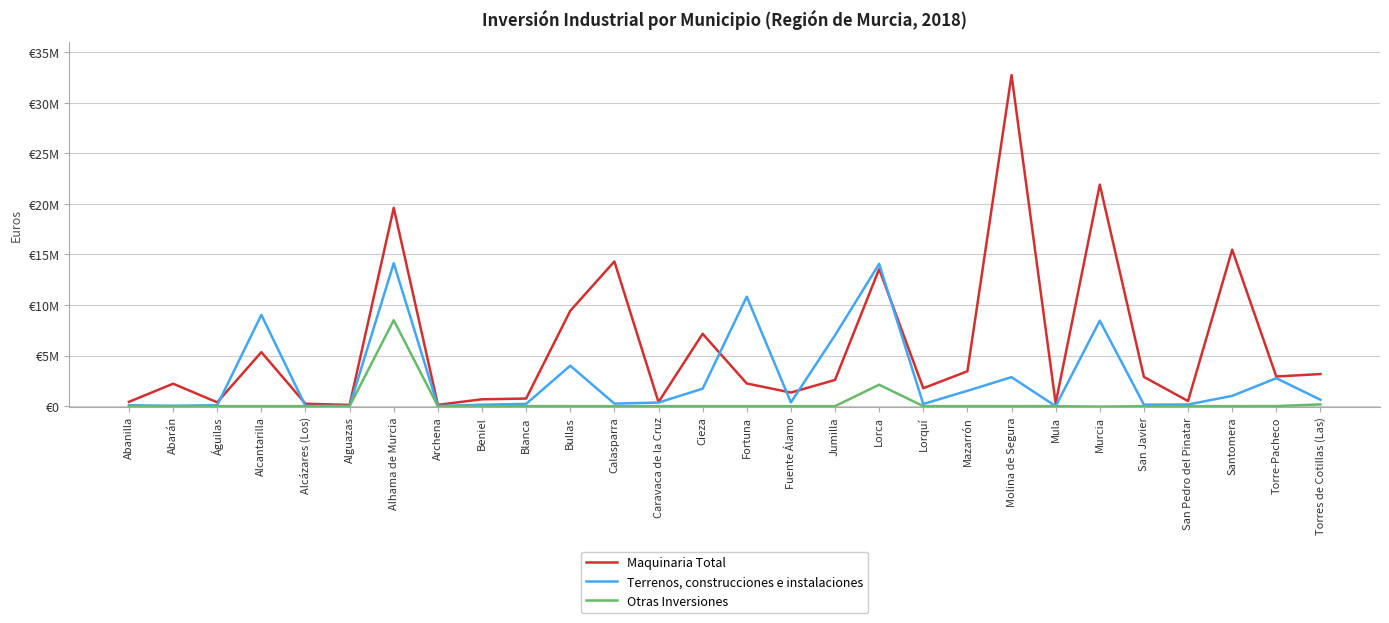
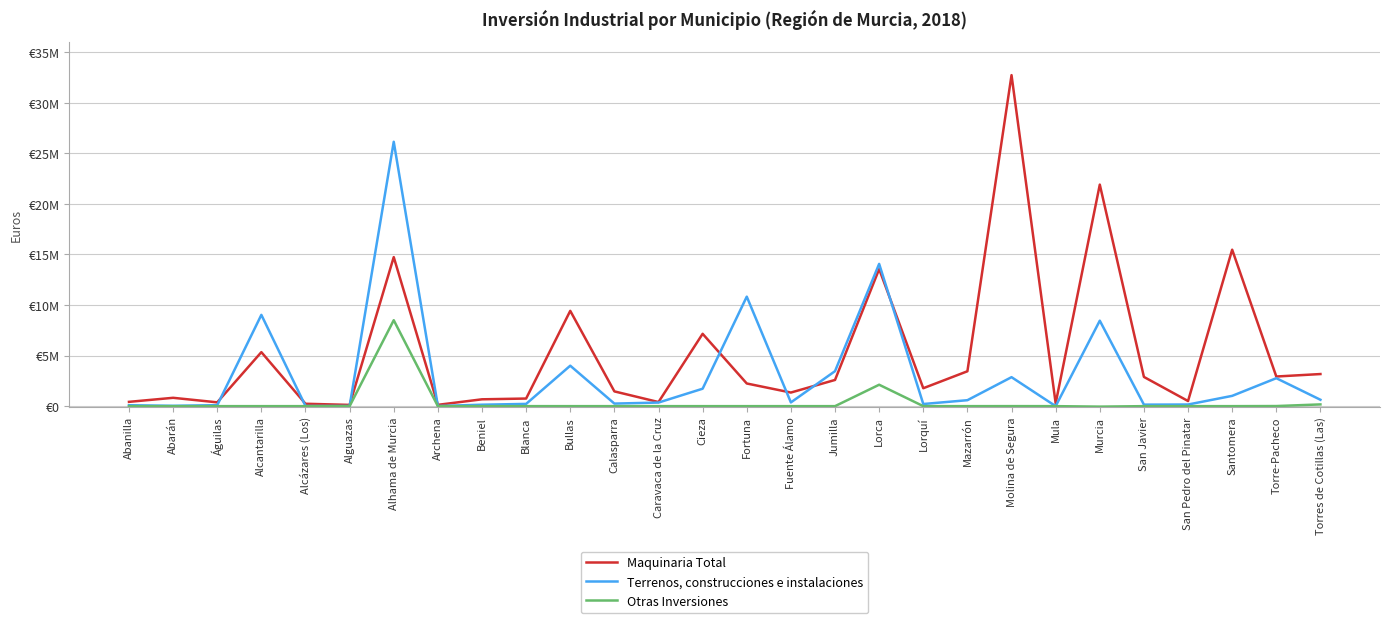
  {
    "Maquinaria Total": {
      "Abanilla": "€400000",
-     "Abarán": "€2200000",
+     "Abarán": "€800000",
      "Águilas": "€400000",
      "Alcantarilla": "€5300000",
-     "Alhama de Murcia": "€19600000",
+     "Alhama de Murcia": "€14700000",
      "Beniel": "€700000",
      "Blanca": "€800000",
      "Bullas": "€9400000",
-     "Calasparra": "€14300000",
+     "Calasparra": "€1500000",
      "Cieza": "€7200000",
      "Fortuna": "€2200000",
      "Fuente Álamo": "€1300000",
      "Jumilla": "€2600000",
      "Lorca": "€13600000",
      "Lorquí": "€1800000",
      "Mazarrón": "€3500000",
      "Molina de Segura": "€32700000",
      "Mula": "€300000",
      "Murcia": "€21900000",
      "San Javier": "€2900000",
      "San Pedro del Pinatar": "€500000",
      "Santomera": "€15500000",
      "Torres de Cotillas (Las)": "€3200000"
    },
    "Terrenos, construcciones e instalaciones": {
      "Alcantarilla": "€9000000",
-     "Alhama de Murcia": "€14100000",
+     "Alhama de Murcia": "€26100000",
      "Bullas": "€4000000",
      "Calasparra": "€300000",
      "Cieza": "€1700000",
      "Fortuna": "€10800000",
      "Fuente Álamo": "€400000",
-     "Jumilla": "€7000000",
+     "Jumilla": "€3500000",
      "Lorca": "€14100000",
-     "Mazarrón": "€1500000",
+     "Mazarrón": "€600000",
      "Molina de Segura": "€2900000",
      "Murcia": "€8500000",
      "Santomera": "€1000000",
      "Torres de Cotillas (Las)": "€600000"
    },
    "Otras Inversiones": {
      "Alcantarilla": "€0",
      "Alhama de Murcia": "€8500000",
      "Bullas": "€0",
      "Calasparra": "€0",
      "Caravaca de la Cruz": "€0",
      "Cieza": "€0",
      "Fortuna": "€0",
      "Fuente Álamo": "€0",
      "Jumilla": "€0",
      "Lorca": "€2100000",
      "Mazarrón": "€0",
      "Molina de Segura": "€0",
      "Murcia": "€0",
      "Santomera": "€0",
      "Torre-Pacheco": "€0",
      "Torres de Cotillas (Las)": "€200000"
    }
  }
